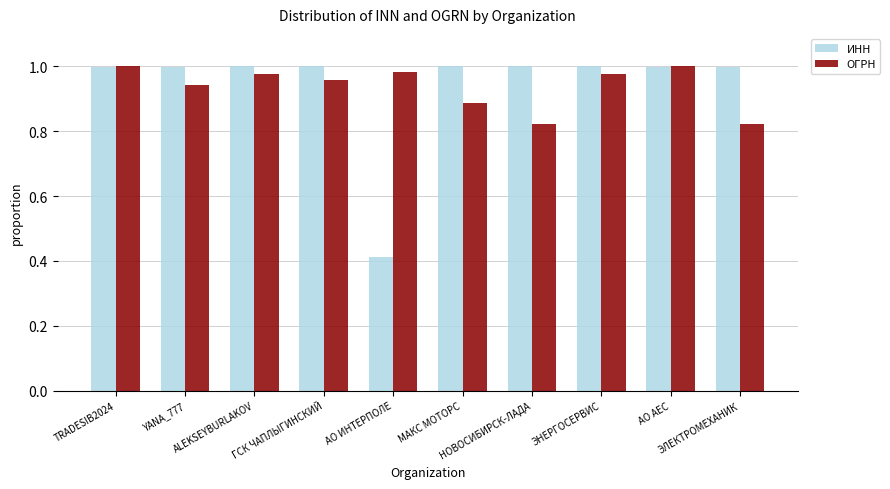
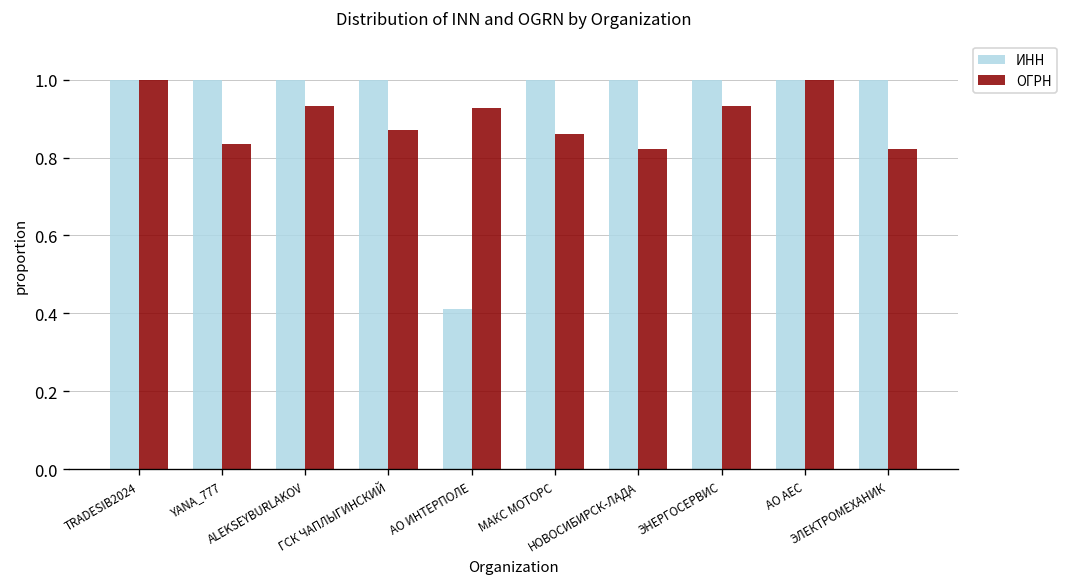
  {
    "ИНН": {
      "TRADESIB2024": 1.00,
      "YANA_777": 1.00,
      "ALEKSEYBURLAKOV": 1.00,
      "ГСК ЧАПЛЫГИНСКИЙ": 1.00,
      "АО ИНТЕРПОЛЕ": 0.41,
      "МАКС МОТОРС": 1.00,
      "НОВОСИБИРСК-ЛАДА": 1.00,
      "ЭНЕРГОСЕРВИС": 1.00,
      "АО АЕС": 1.00,
      "ЭЛЕКТРОМЕХАНИК": 1.00
    },
    "ОГРН": {
      "TRADESIB2024": 1.00,
-     "YANA_777": 0.94,
-     "ALEKSEYBURLAKOV": 0.98,
-     "ГСК ЧАПЛЫГИНСКИЙ": 0.96,
-     "АО ИНТЕРПОЛЕ": 0.98,
-     "МАКС МОТОРС": 0.89,
+     "YANA_777": 0.84,
+     "ALEKSEYBURLAKOV": 0.93,
+     "ГСК ЧАПЛЫГИНСКИЙ": 0.87,
+     "АО ИНТЕРПОЛЕ": 0.93,
+     "МАКС МОТОРС": 0.86,
      "НОВОСИБИРСК-ЛАДА": 0.82,
-     "ЭНЕРГОСЕРВИС": 0.98,
+     "ЭНЕРГОСЕРВИС": 0.93,
      "АО АЕС": 1.00,
      "ЭЛЕКТРОМЕХАНИК": 0.82
    }
  }
